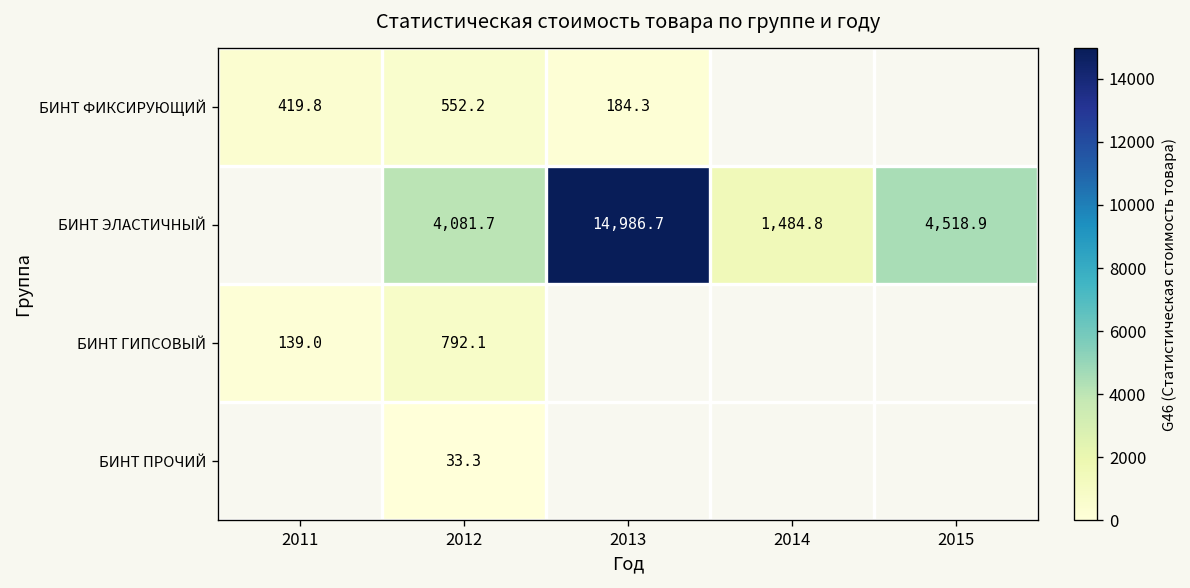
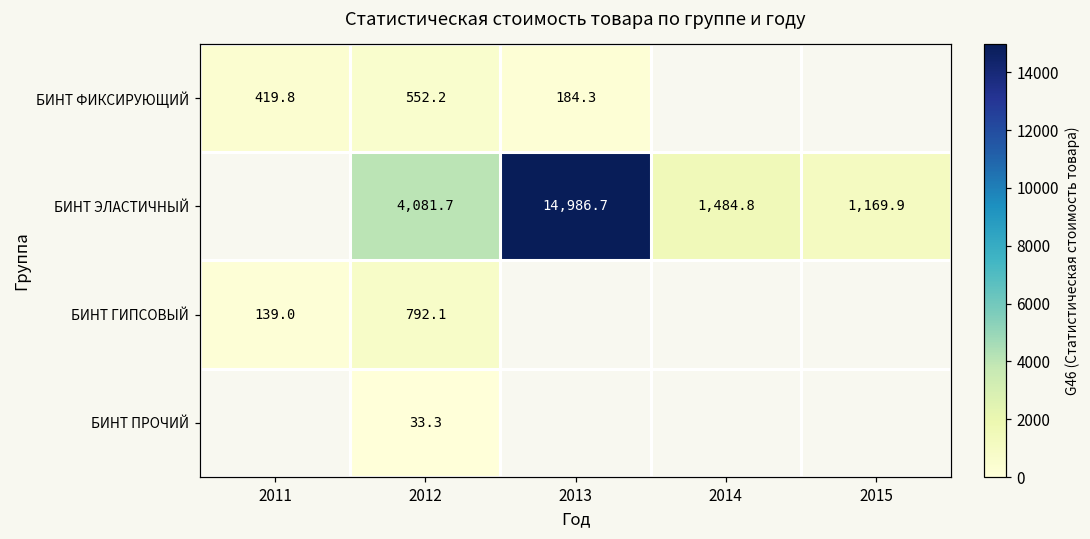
  {
    "БИНТ ФИКСИРУЮЩИЙ": {
      "2011": "419.8",
      "2012": "552.2",
      "2013": "184.3"
    },
    "БИНТ ЭЛАСТИЧНЫЙ": {
      "2012": "4,081.7",
      "2013": "14,986.7",
      "2014": "1,484.8",
-     "2015": "4,518.9"
+     "2015": "1,169.9"
    },
    "БИНТ ГИПСОВЫЙ": {
      "2011": "139.0",
      "2012": "792.1"
    },
    "БИНТ ПРОЧИЙ": {
      "2012": "33.3"
    }
  }
